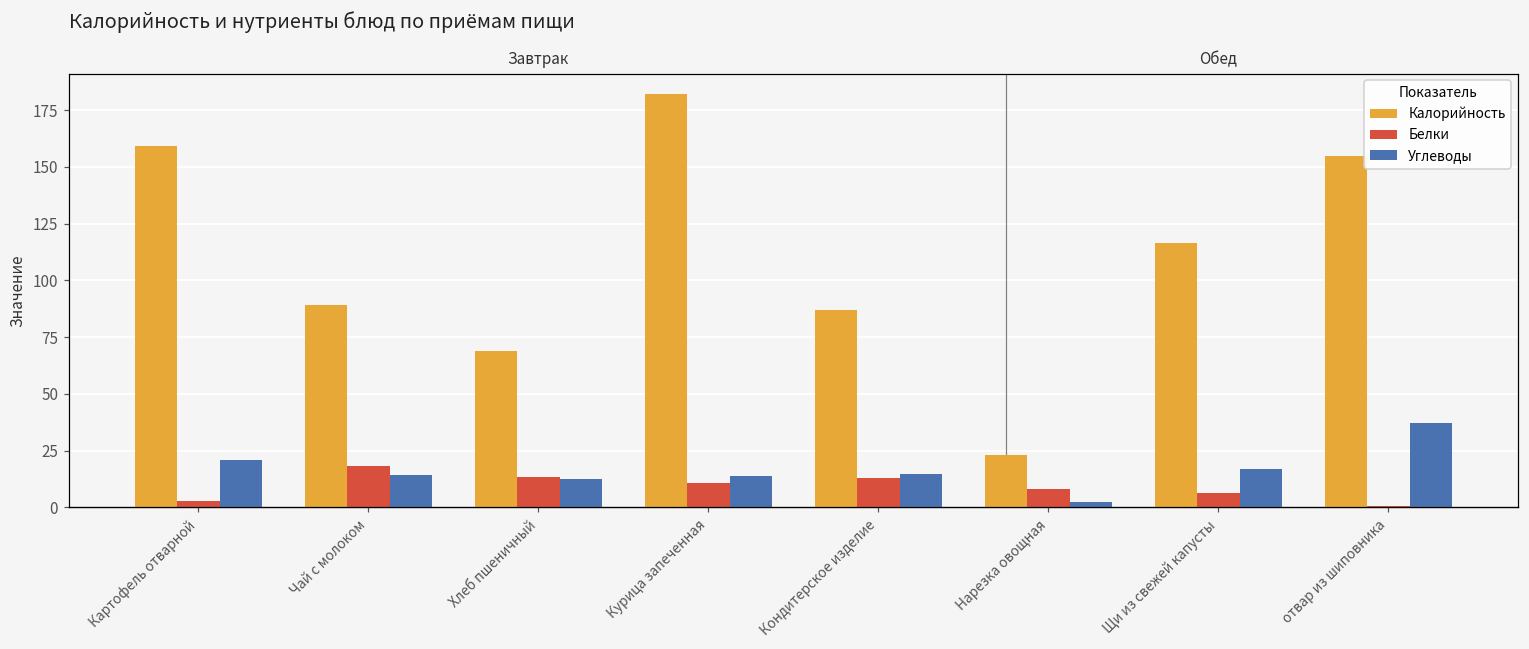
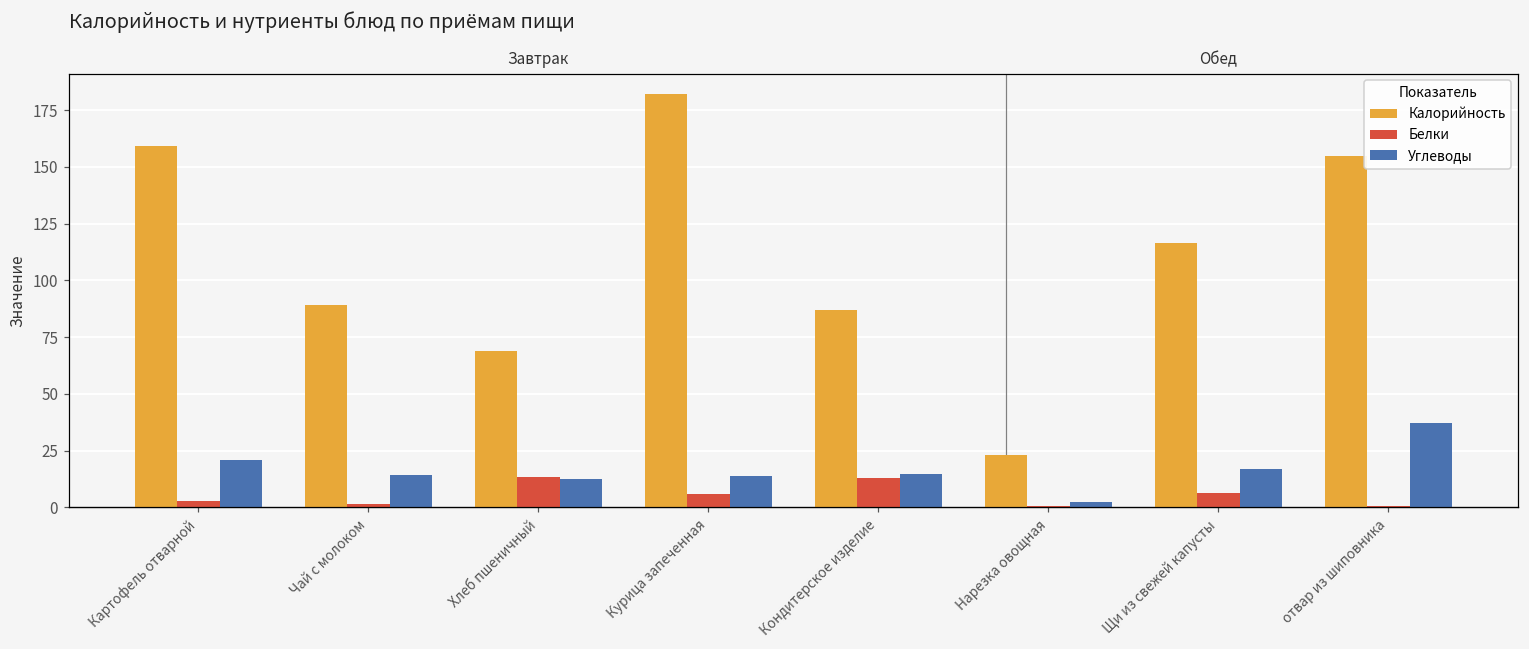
  {
    "Белки": {
      "Картофель отварной": 3,
-     "Чай с молоком": 18,
+     "Чай с молоком": 2,
      "Хлеб пшеничный": 13,
-     "Курица запеченная": 11,
+     "Курица запеченная": 6,
      "Кондитерское изделие": 13,
-     "Нарезка овощная": 8,
+     "Нарезка овощная": 1,
      "Щи из свежей капусты": 6
    }
  }
